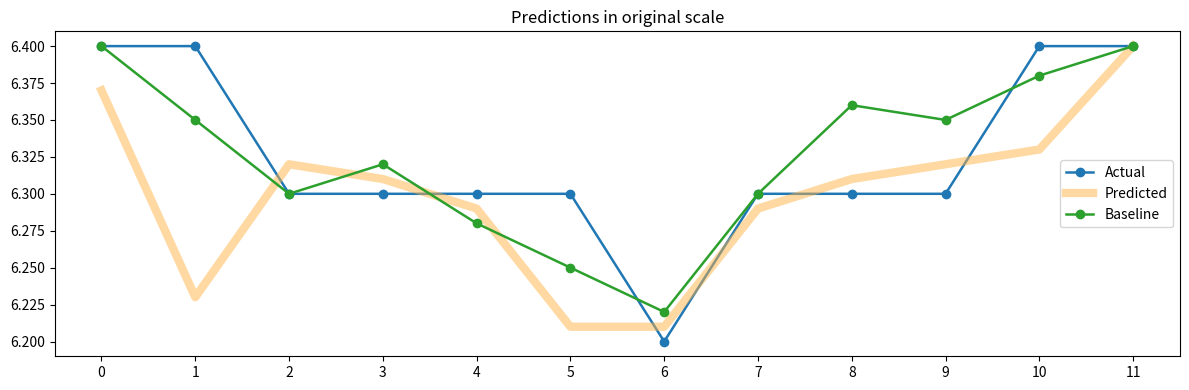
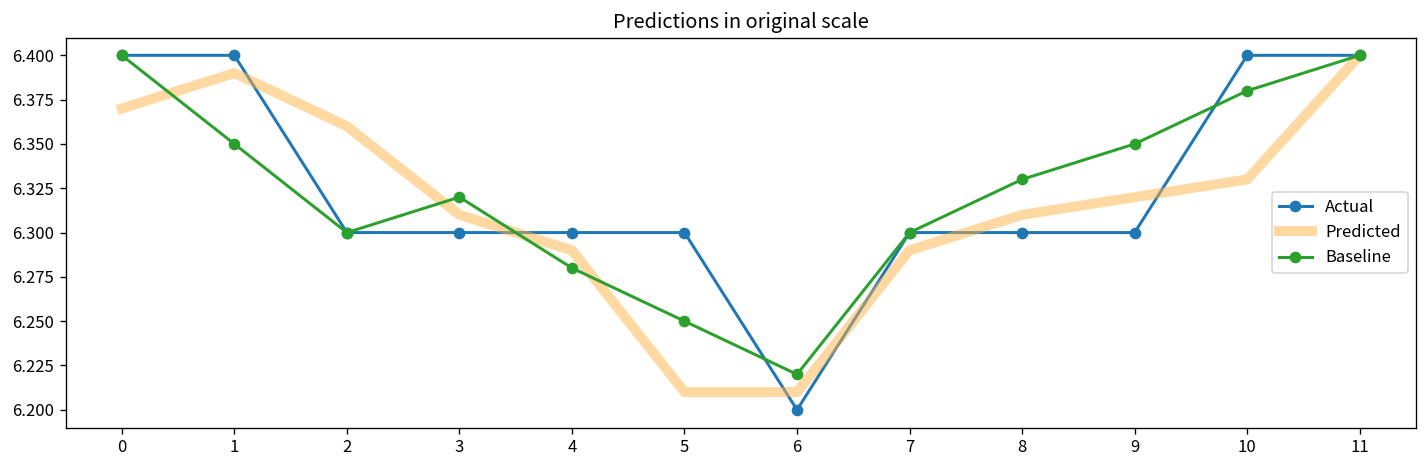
  {
    "Actual": {
      "1": 6.40,
      "3": 6.30,
      "4": 6.30,
      "5": 6.30,
      "6": 6.20,
      "8": 6.30,
      "9": 6.30,
      "10": 6.40
    },
    "Predicted": {
      "0": 6.37,
-     "1": 6.23,
-     "2": 6.32,
+     "1": 6.39,
+     "2": 6.36,
      "3": 6.31,
      "4": 6.29,
      "5": 6.21,
      "6": 6.21,
      "7": 6.29,
      "8": 6.31,
      "9": 6.32,
      "10": 6.33
    },
    "Baseline": {
      "1": 6.35,
      "3": 6.32,
      "4": 6.28,
      "5": 6.25,
      "6": 6.22,
-     "8": 6.36,
+     "8": 6.33,
      "9": 6.35,
      "10": 6.38
    }
  }
